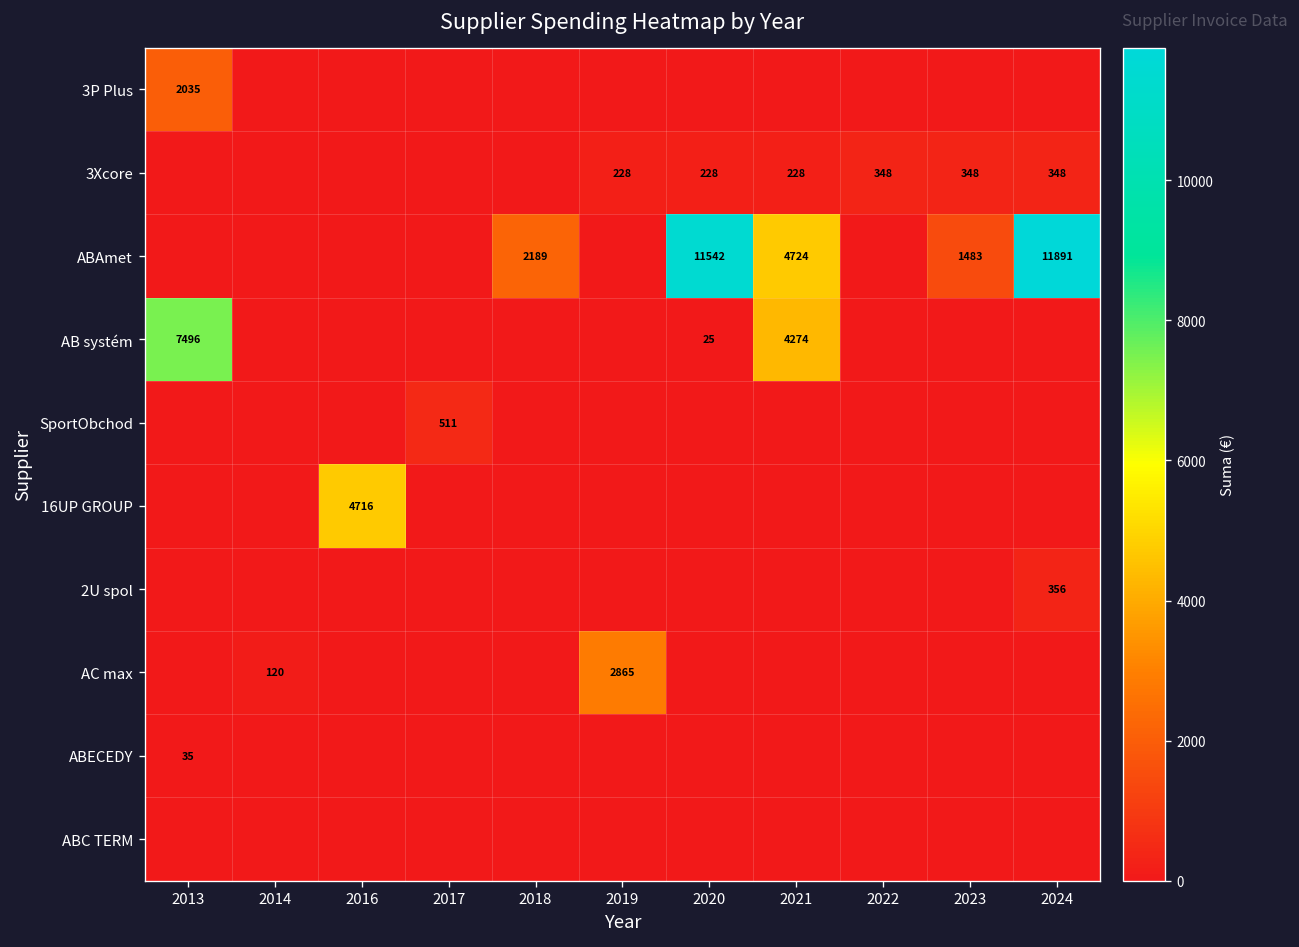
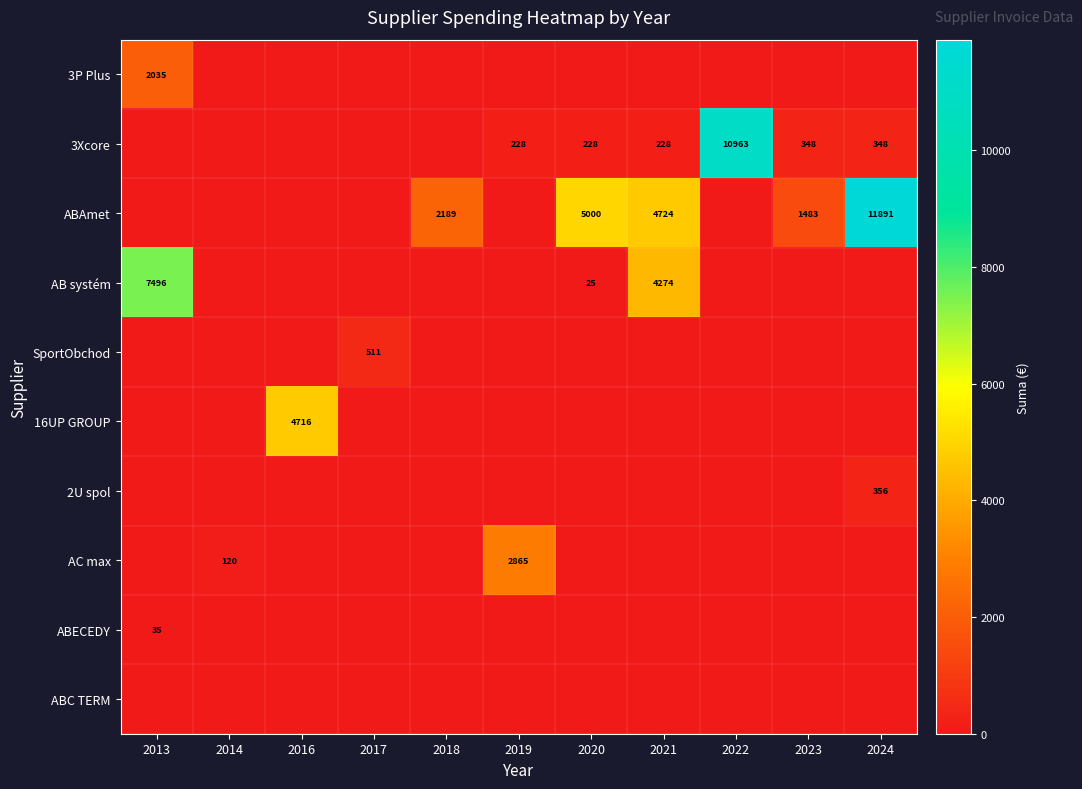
  {
    "3P Plus": {
      "2013": 2035
    },
    "3Xcore": {
      "2019": 228,
      "2020": 228,
      "2021": 228,
-     "2022": 348,
+     "2022": 10963,
      "2023": 348,
      "2024": 348
    },
    "ABAmet": {
      "2018": 2189,
-     "2020": 11542,
+     "2020": 5000,
      "2021": 4724,
      "2023": 1483,
      "2024": 11891
    },
    "AB systém": {
      "2013": 7496,
      "2020": 25,
      "2021": 4274
    },
    "SportObchod": {
      "2017": 511
    },
    "16UP GROUP": {
      "2016": 4716
    },
    "2U spol": {
      "2024": 356
    },
    "AC max": {
      "2014": 120,
      "2019": 2865
    },
    "ABECEDY": {
      "2013": 35
    }
  }
